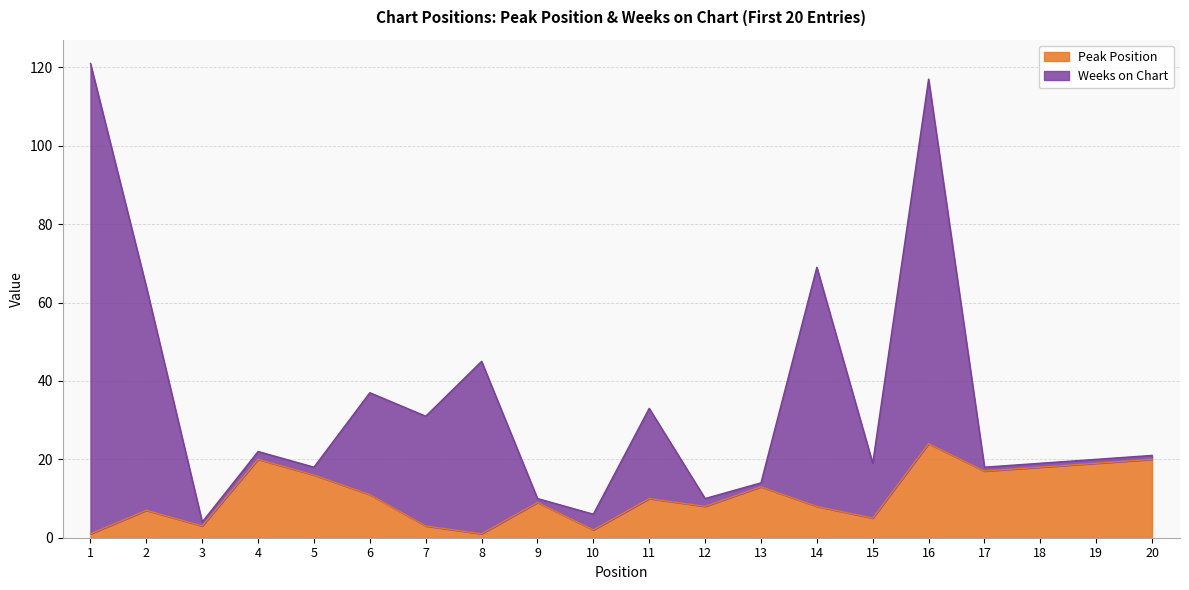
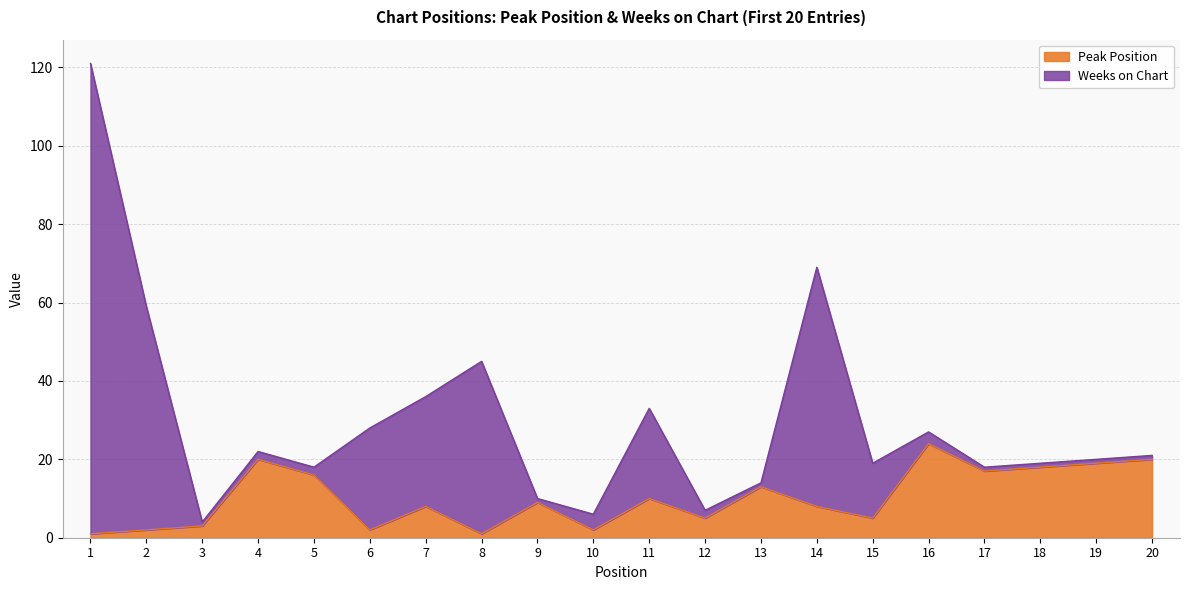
  {
    "Peak Position": {
      "1": 1,
-     "2": 7,
+     "2": 2,
      "3": 3,
      "4": 20,
      "5": 16,
-     "6": 11,
-     "7": 3,
+     "6": 2,
+     "7": 8,
      "8": 1,
      "9": 9,
      "10": 2,
      "11": 10,
-     "12": 8,
+     "12": 5,
      "13": 13,
      "14": 8,
      "15": 5,
      "16": 24,
      "17": 17,
      "18": 18,
      "19": 19,
      "20": 20
    },
    "Weeks on Chart": {
      "1": 120,
      "2": 57,
      "3": 1,
      "4": 2,
      "5": 2,
      "6": 26,
      "7": 28,
      "8": 44,
      "9": 1,
      "10": 4,
      "11": 23,
      "12": 2,
      "13": 1,
      "14": 61,
      "15": 14,
-     "16": 93,
+     "16": 3,
      "17": 1,
      "18": 1,
      "19": 1,
      "20": 1
    }
  }
